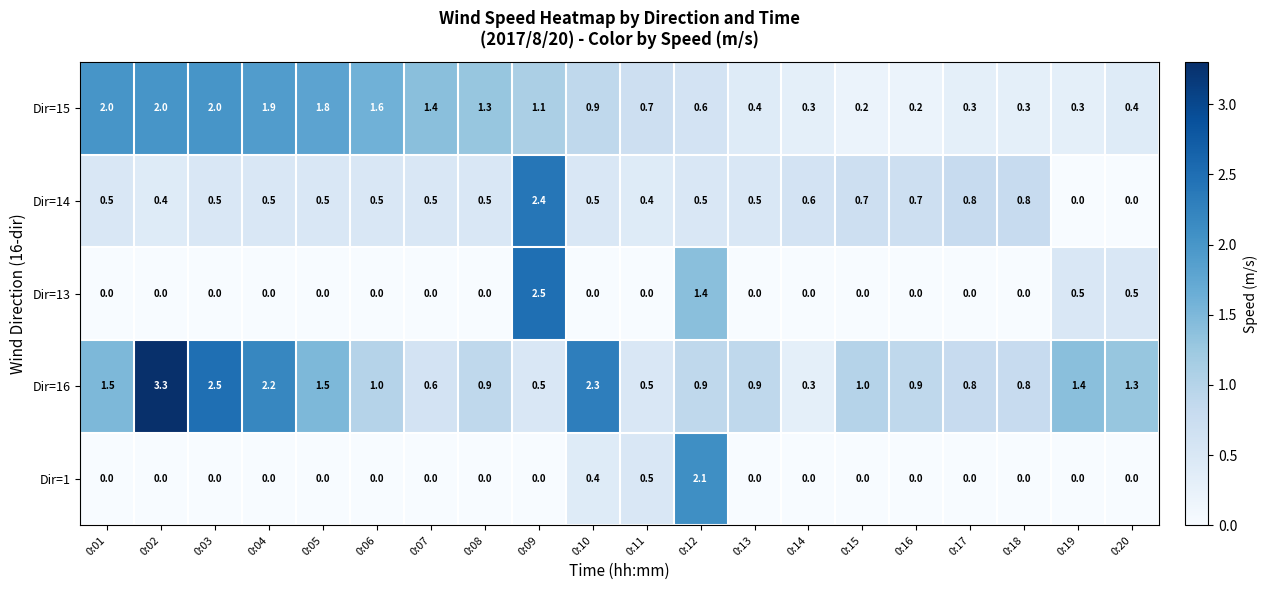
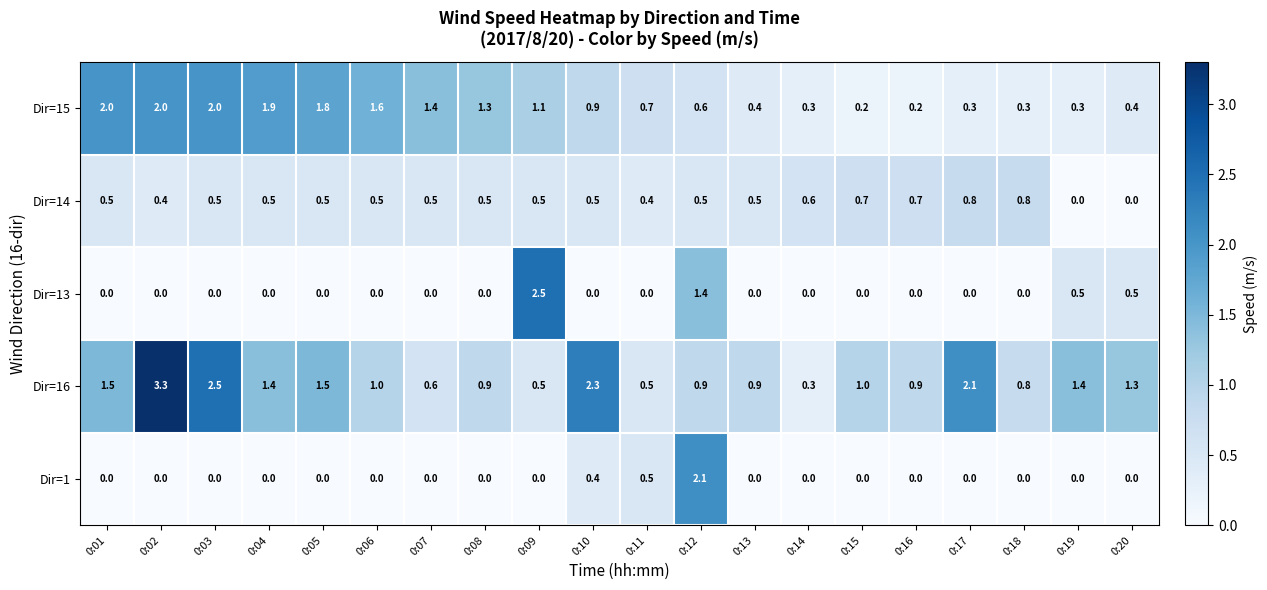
  {
    "Dir=15": {
      "0:01": 2.0,
      "0:02": 2.0,
      "0:03": 2.0,
      "0:04": 1.9,
      "0:05": 1.8,
      "0:06": 1.6,
      "0:07": 1.4,
      "0:08": 1.3,
      "0:09": 1.1,
      "0:10": 0.9,
      "0:11": 0.7,
      "0:12": 0.6,
      "0:13": 0.4,
      "0:14": 0.3,
      "0:15": 0.2,
      "0:16": 0.2,
      "0:17": 0.3,
      "0:18": 0.3,
      "0:19": 0.3,
      "0:20": 0.4
    },
    "Dir=14": {
      "0:01": 0.5,
      "0:02": 0.4,
      "0:03": 0.5,
      "0:04": 0.5,
      "0:05": 0.5,
      "0:06": 0.5,
      "0:07": 0.5,
      "0:08": 0.5,
-     "0:09": 2.4,
+     "0:09": 0.5,
      "0:10": 0.5,
      "0:11": 0.4,
      "0:12": 0.5,
      "0:13": 0.5,
      "0:14": 0.6,
      "0:15": 0.7,
      "0:16": 0.7,
      "0:17": 0.8,
      "0:18": 0.8,
      "0:19": 0.0,
      "0:20": 0.0
    },
    "Dir=13": {
      "0:01": 0.0,
      "0:02": 0.0,
      "0:03": 0.0,
      "0:04": 0.0,
      "0:05": 0.0,
      "0:06": 0.0,
      "0:07": 0.0,
      "0:08": 0.0,
      "0:09": 2.5,
      "0:10": 0.0,
      "0:11": 0.0,
      "0:12": 1.4,
      "0:13": 0.0,
      "0:14": 0.0,
      "0:15": 0.0,
      "0:16": 0.0,
      "0:17": 0.0,
      "0:18": 0.0,
      "0:19": 0.5,
      "0:20": 0.5
    },
    "Dir=16": {
      "0:01": 1.5,
      "0:02": 3.3,
      "0:03": 2.5,
-     "0:04": 2.2,
+     "0:04": 1.4,
      "0:05": 1.5,
      "0:06": 1.0,
      "0:07": 0.6,
      "0:08": 0.9,
      "0:09": 0.5,
      "0:10": 2.3,
      "0:11": 0.5,
      "0:12": 0.9,
      "0:13": 0.9,
      "0:14": 0.3,
      "0:15": 1.0,
      "0:16": 0.9,
-     "0:17": 0.8,
+     "0:17": 2.1,
      "0:18": 0.8,
      "0:19": 1.4,
      "0:20": 1.3
    },
    "Dir=1": {
      "0:01": 0.0,
      "0:02": 0.0,
      "0:03": 0.0,
      "0:04": 0.0,
      "0:05": 0.0,
      "0:06": 0.0,
      "0:07": 0.0,
      "0:08": 0.0,
      "0:09": 0.0,
      "0:10": 0.4,
      "0:11": 0.5,
      "0:12": 2.1,
      "0:13": 0.0,
      "0:14": 0.0,
      "0:15": 0.0,
      "0:16": 0.0,
      "0:17": 0.0,
      "0:18": 0.0,
      "0:19": 0.0,
      "0:20": 0.0
    }
  }
